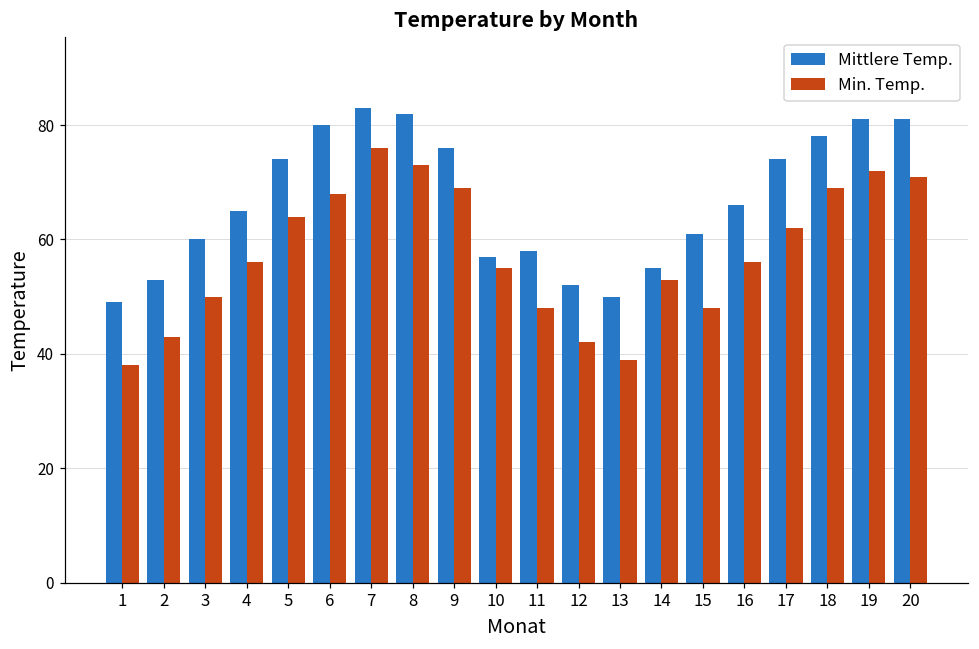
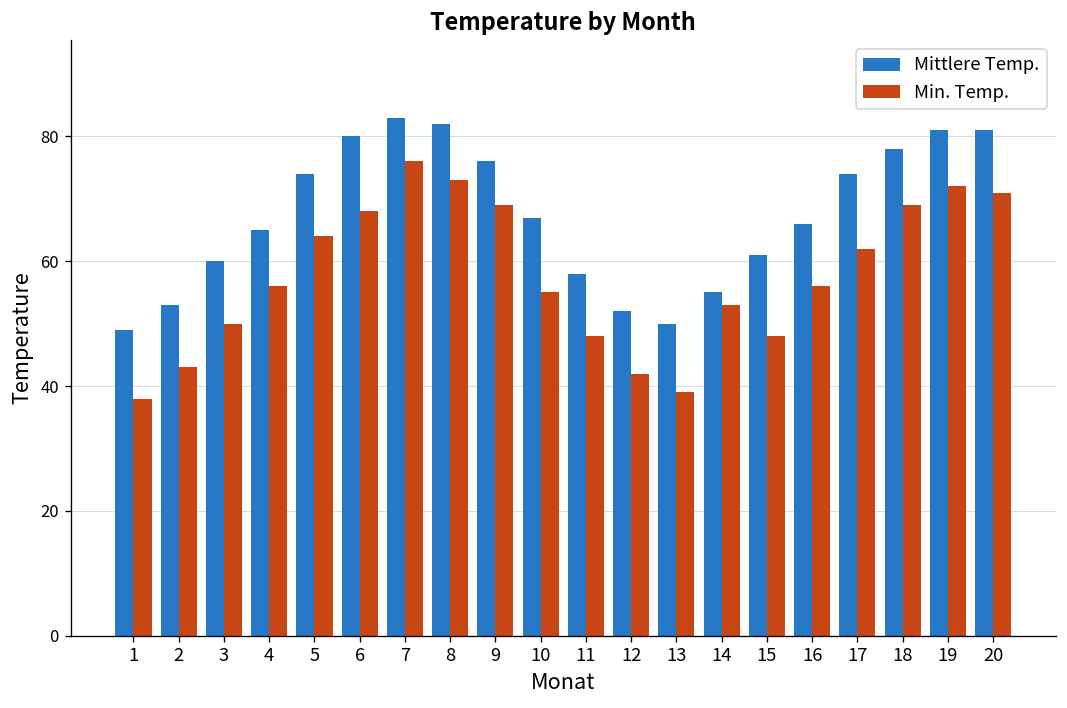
  {
    "Mittlere Temp.": {
      "1": 49,
      "2": 53,
      "3": 60,
      "4": 65,
      "5": 74,
      "6": 80,
      "7": 83,
      "8": 82,
      "9": 76,
-     "10": 57,
+     "10": 67,
      "11": 58,
      "12": 52,
      "13": 50,
      "14": 55,
      "15": 61,
      "16": 66,
      "17": 74,
      "18": 78,
      "19": 81,
      "20": 81
    },
    "Min. Temp.": {
      "1": 38,
      "2": 43,
      "3": 50,
      "4": 56,
      "5": 64,
      "6": 68,
      "7": 76,
      "8": 73,
      "9": 69,
      "10": 55,
      "11": 48,
      "12": 42,
      "13": 39,
      "14": 53,
      "15": 48,
      "16": 56,
      "17": 62,
      "18": 69,
      "19": 72,
      "20": 71
    }
  }
